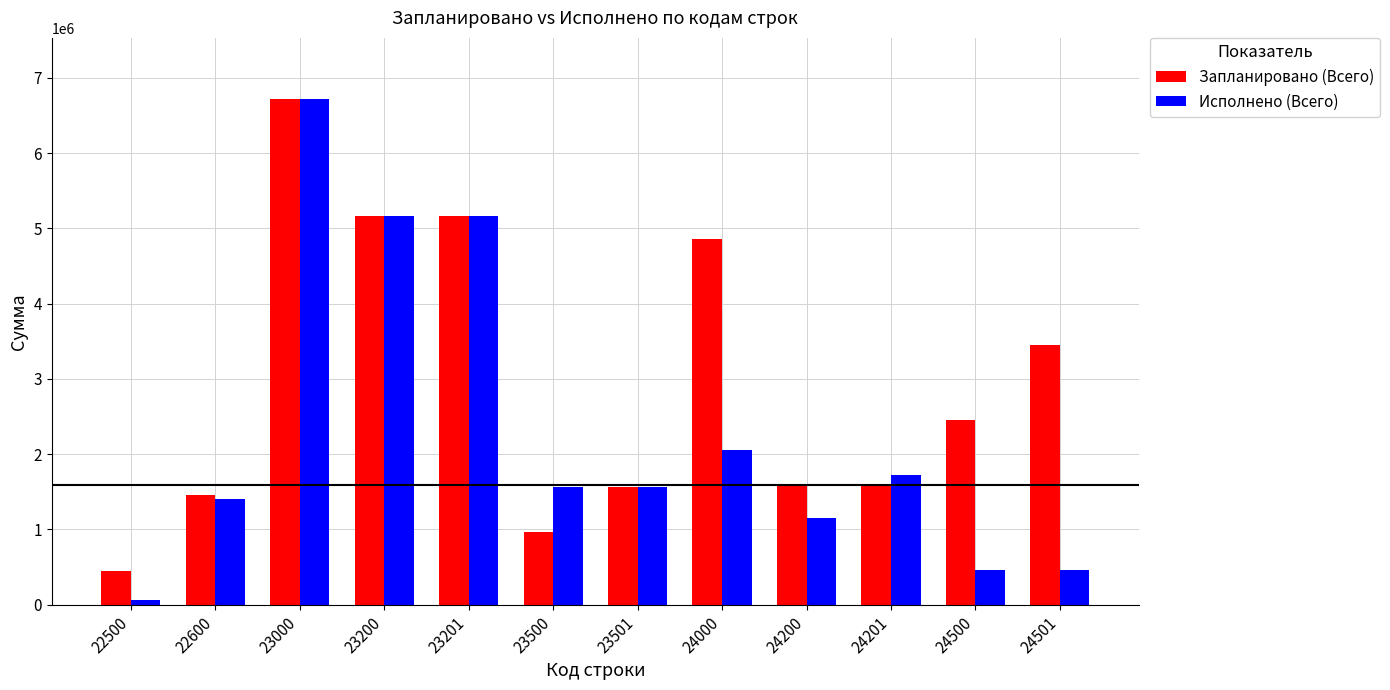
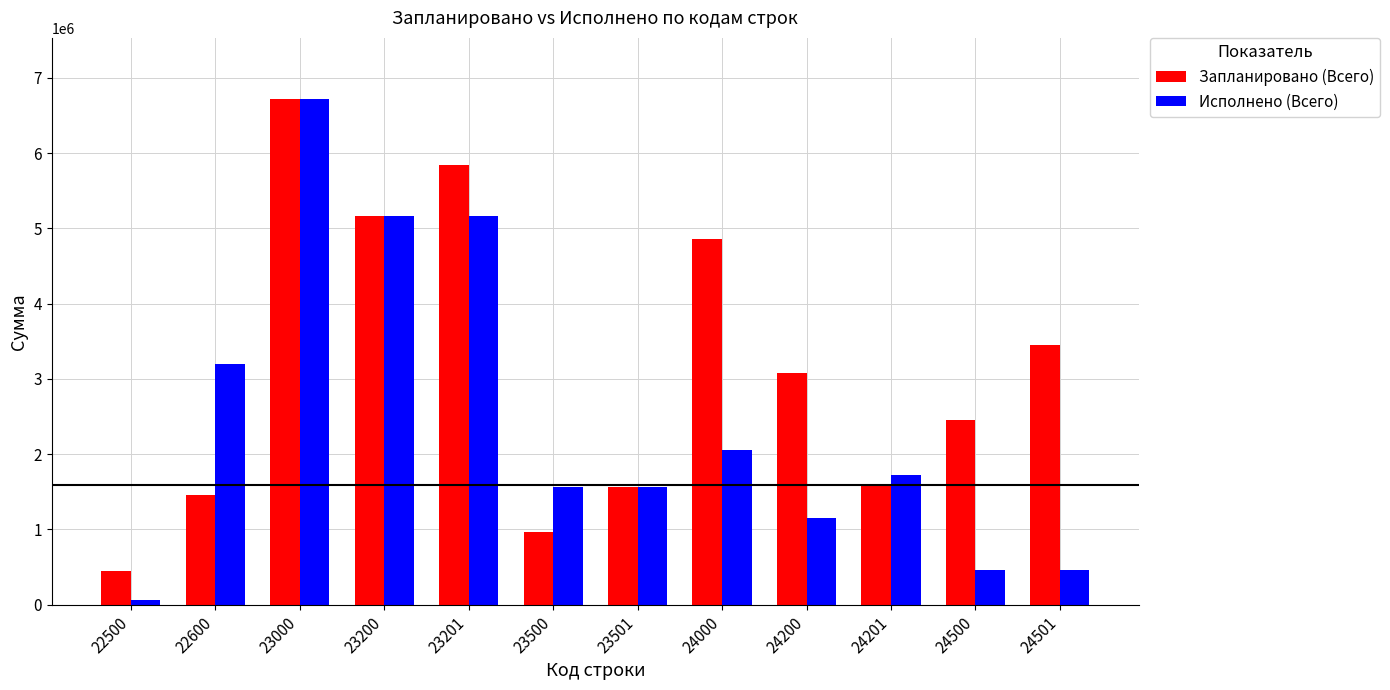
  {
    "Запланировано (Всего)": {
      "22500": 400000,
      "22600": 1500000,
      "23000": 6700000,
      "23200": 5200000,
-     "23201": 5200000,
+     "23201": 5800000,
      "23500": 1000000,
      "23501": 1600000,
      "24000": 4900000,
-     "24200": 1600000,
+     "24200": 3100000,
      "24201": 1600000,
      "24500": 2500000,
      "24501": 3400000
    },
    "Исполнено (Всего)": {
      "22500": 100000,
-     "22600": 1400000,
+     "22600": 3200000,
      "23000": 6700000,
      "23200": 5200000,
      "23201": 5200000,
      "23500": 1600000,
      "23501": 1600000,
      "24000": 2100000,
      "24200": 1200000,
      "24201": 1700000,
      "24500": 500000,
      "24501": 500000
    }
  }
